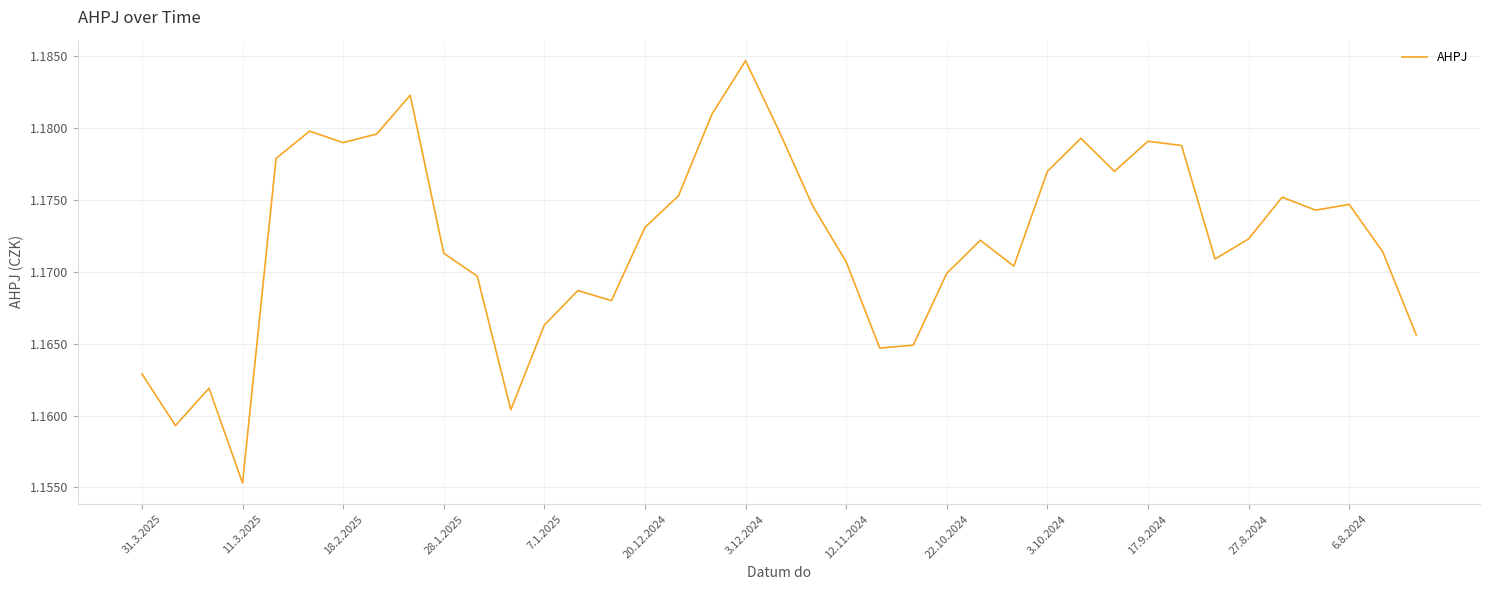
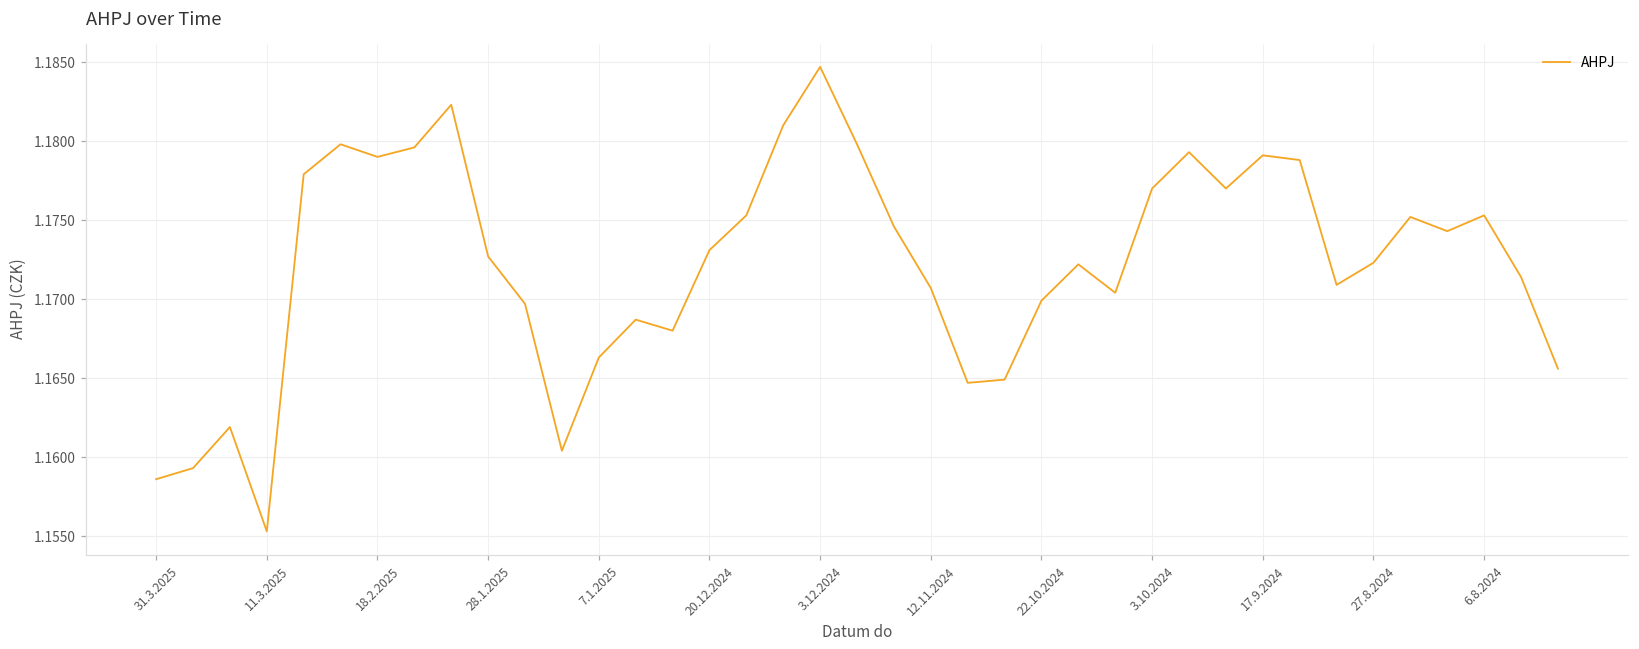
  {
-   "31.3.2025": 1.1629,
+   "31.3.2025": 1.1586,
    "11.3.2025": 1.1553,
    "18.2.2025": 1.1790,
-   "28.1.2025": 1.1713,
+   "28.1.2025": 1.1727,
    "7.1.2025": 1.1663,
    "20.12.2024": 1.1731,
    "3.12.2024": 1.1847,
    "12.11.2024": 1.1707,
    "22.10.2024": 1.1699,
    "3.10.2024": 1.1770,
    "17.9.2024": 1.1791,
    "27.8.2024": 1.1723,
-   "6.8.2024": 1.1747
+   "6.8.2024": 1.1753
  }
